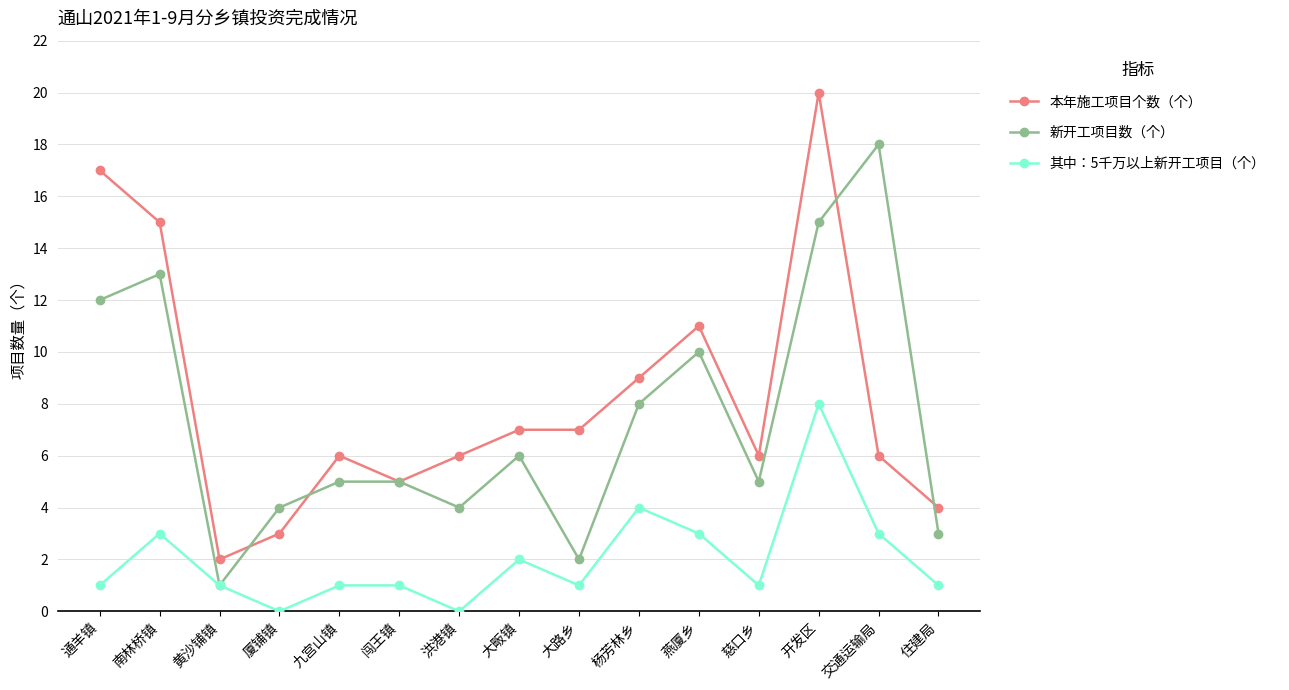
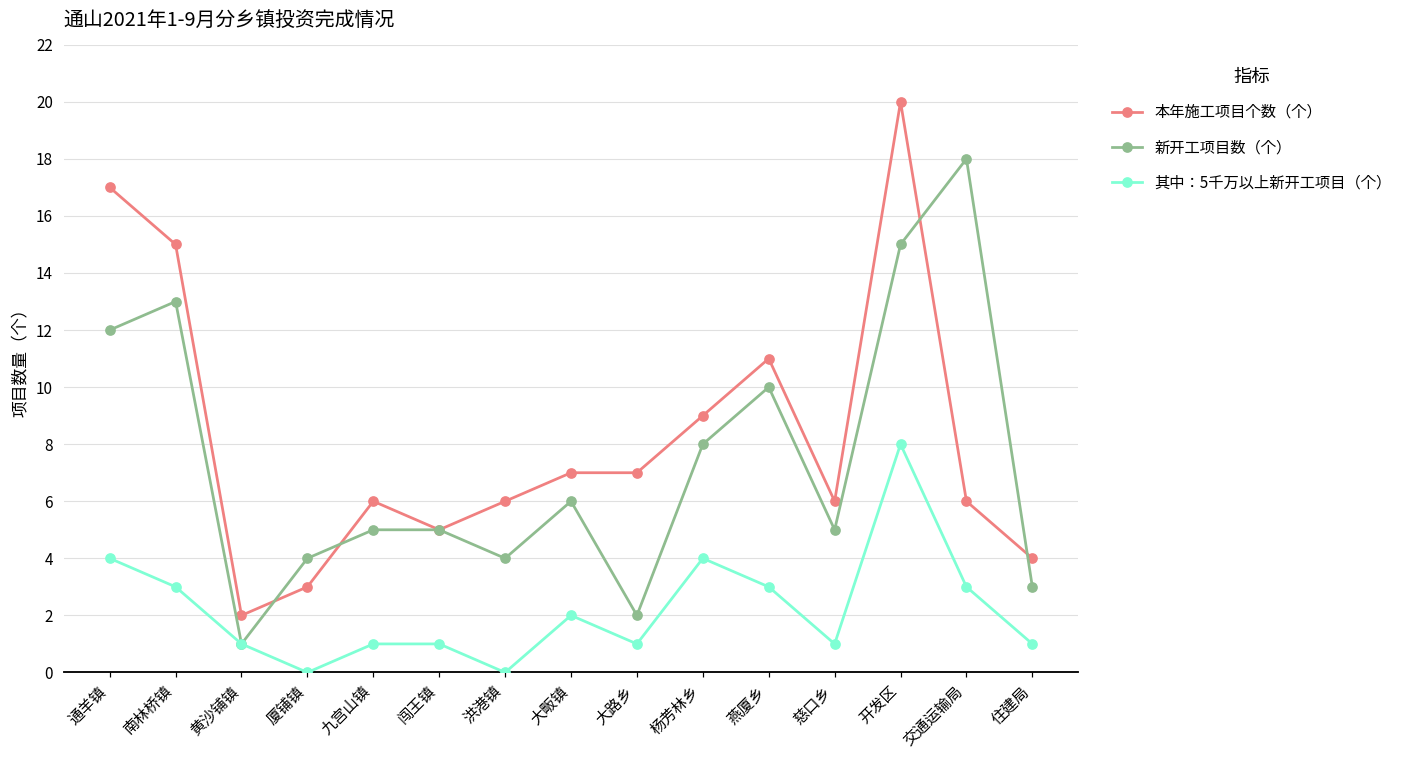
  {
    "本年施工项目个数（个）": {
      "通羊镇": 17,
      "南林桥镇": 15,
      "黄沙铺镇": 2,
      "厦铺镇": 3,
      "九宫山镇": 6,
      "洪港镇": 6,
      "大畈镇": 7,
      "大路乡": 7,
      "杨芳林乡": 9,
      "燕厦乡": 11,
      "慈口乡": 6,
      "开发区": 20,
      "交通运输局": 6,
      "住建局": 4
    },
    "新开工项目数（个）": {
      "通羊镇": 12,
      "南林桥镇": 13,
      "厦铺镇": 4,
      "九宫山镇": 5,
      "洪港镇": 4,
      "大畈镇": 6,
      "大路乡": 2,
      "杨芳林乡": 8,
      "燕厦乡": 10,
      "慈口乡": 5,
      "开发区": 15,
      "交通运输局": 18,
      "住建局": 3
    },
    "其中：5千万以上新开工项目（个）": {
-     "通羊镇": 1,
+     "通羊镇": 4,
      "南林桥镇": 3,
      "厦铺镇": 0,
      "九宫山镇": 1,
      "闯王镇": 1,
      "洪港镇": 0,
      "大畈镇": 2,
      "大路乡": 1,
      "杨芳林乡": 4,
      "燕厦乡": 3,
      "慈口乡": 1,
      "开发区": 8,
      "交通运输局": 3,
      "住建局": 1
    }
  }
